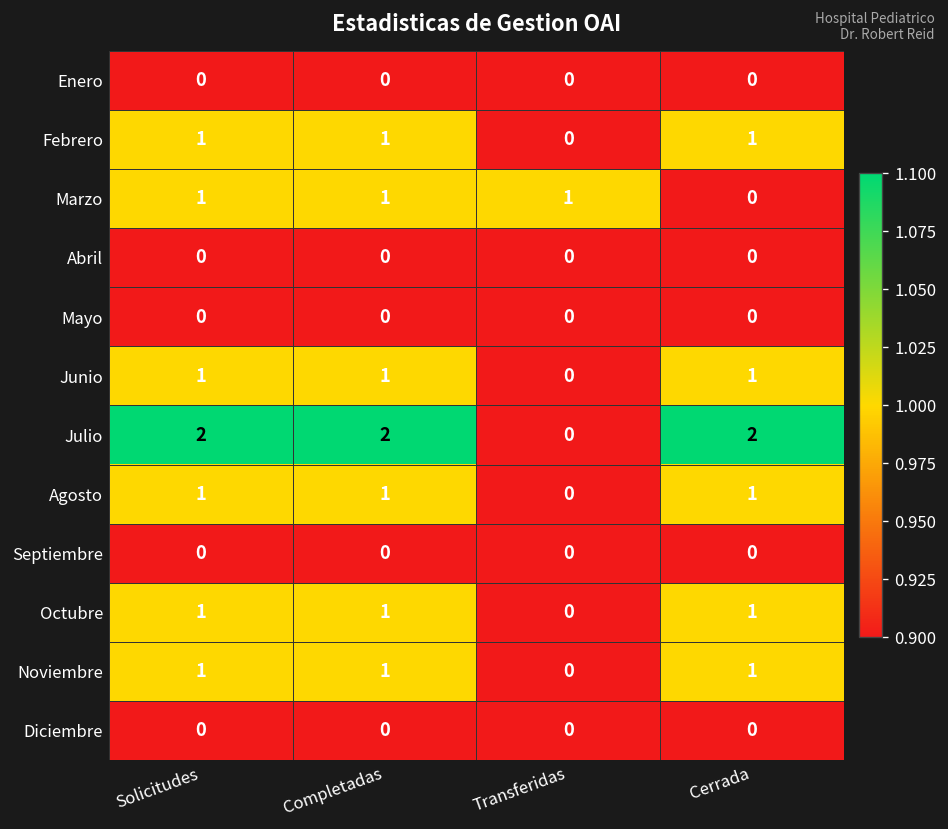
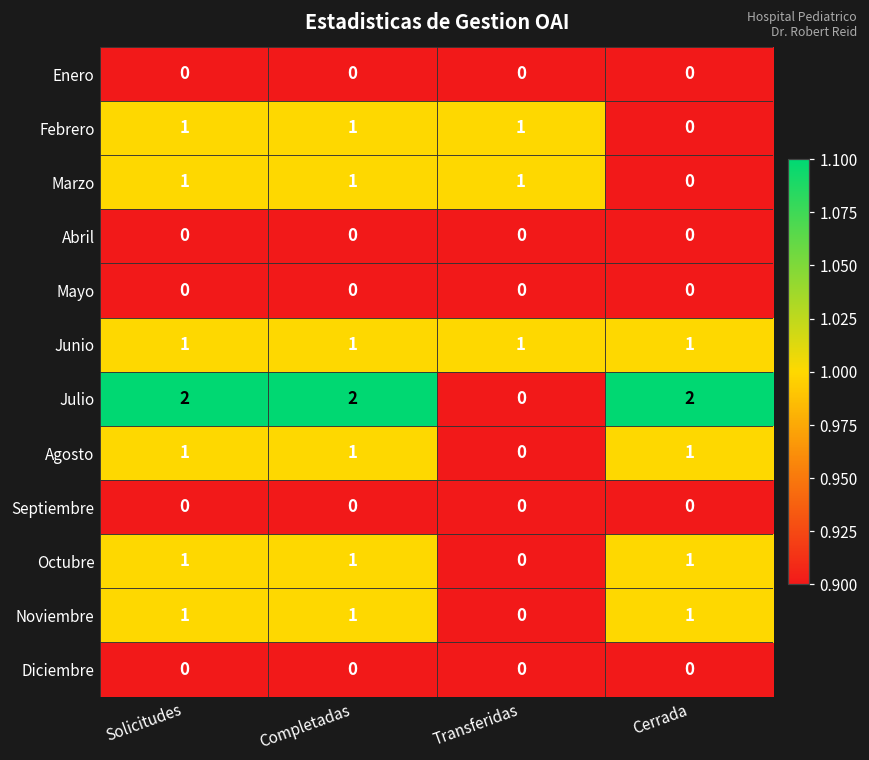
  {
    "Enero": {
      "Solicitudes": 0,
      "Completadas": 0,
      "Transferidas": 0,
      "Cerrada": 0
    },
    "Febrero": {
      "Solicitudes": 1,
      "Completadas": 1,
-     "Transferidas": 0,
-     "Cerrada": 1
+     "Transferidas": 1,
+     "Cerrada": 0
    },
    "Marzo": {
      "Solicitudes": 1,
      "Completadas": 1,
      "Transferidas": 1,
      "Cerrada": 0
    },
    "Abril": {
      "Solicitudes": 0,
      "Completadas": 0,
      "Transferidas": 0,
      "Cerrada": 0
    },
    "Mayo": {
      "Solicitudes": 0,
      "Completadas": 0,
      "Transferidas": 0,
      "Cerrada": 0
    },
    "Junio": {
      "Solicitudes": 1,
      "Completadas": 1,
-     "Transferidas": 0,
+     "Transferidas": 1,
      "Cerrada": 1
    },
    "Julio": {
      "Solicitudes": 2,
      "Completadas": 2,
      "Transferidas": 0,
      "Cerrada": 2
    },
    "Agosto": {
      "Solicitudes": 1,
      "Completadas": 1,
      "Transferidas": 0,
      "Cerrada": 1
    },
    "Septiembre": {
      "Solicitudes": 0,
      "Completadas": 0,
      "Transferidas": 0,
      "Cerrada": 0
    },
    "Octubre": {
      "Solicitudes": 1,
      "Completadas": 1,
      "Transferidas": 0,
      "Cerrada": 1
    },
    "Noviembre": {
      "Solicitudes": 1,
      "Completadas": 1,
      "Transferidas": 0,
      "Cerrada": 1
    },
    "Diciembre": {
      "Solicitudes": 0,
      "Completadas": 0,
      "Transferidas": 0,
      "Cerrada": 0
    }
  }
